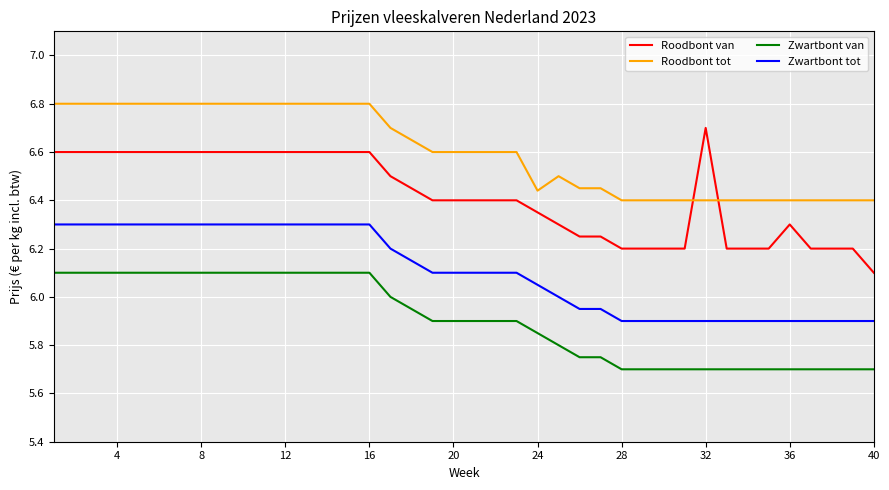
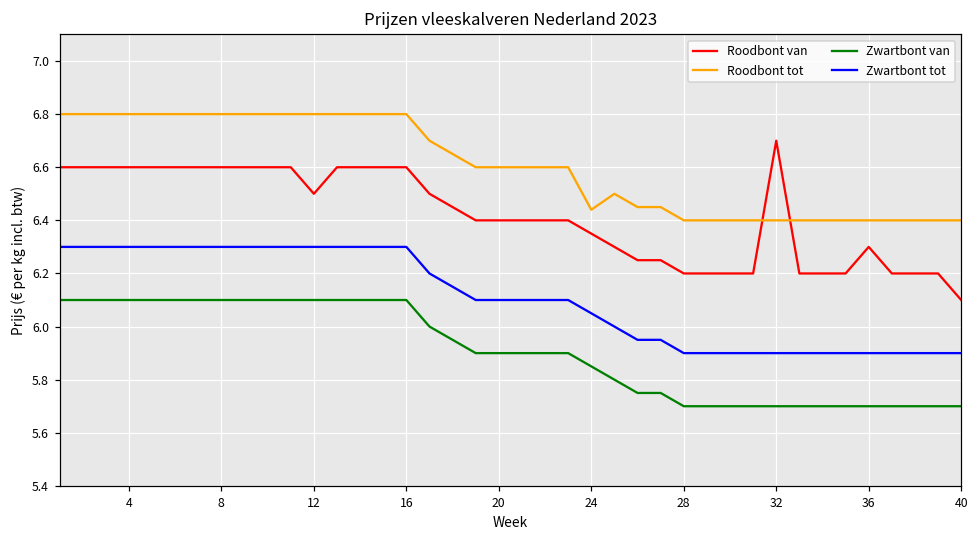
  {
    "Roodbont van": {
      "4": 6.6,
      "8": 6.6,
-     "12": 6.6,
+     "12": 6.5,
      "16": 6.6,
      "20": 6.4,
      "24": 6.35,
      "28": 6.2,
      "32": 6.7,
      "36": 6.3,
      "40": 6.1
    },
    "Roodbont tot": {
      "4": 6.8,
      "8": 6.8,
      "12": 6.8,
      "16": 6.8,
      "20": 6.6,
      "24": 6.44,
      "28": 6.4,
      "32": 6.4,
      "36": 6.4,
      "40": 6.4
    },
    "Zwartbont van": {
      "4": 6.1,
      "8": 6.1,
      "12": 6.1,
      "16": 6.1,
      "20": 5.9,
      "24": 5.85,
      "28": 5.7,
      "32": 5.7,
      "36": 5.7,
      "40": 5.7
    },
    "Zwartbont tot": {
      "4": 6.3,
      "8": 6.3,
      "12": 6.3,
      "16": 6.3,
      "20": 6.1,
      "24": 6.05,
      "28": 5.9,
      "32": 5.9,
      "36": 5.9,
      "40": 5.9
    }
  }
